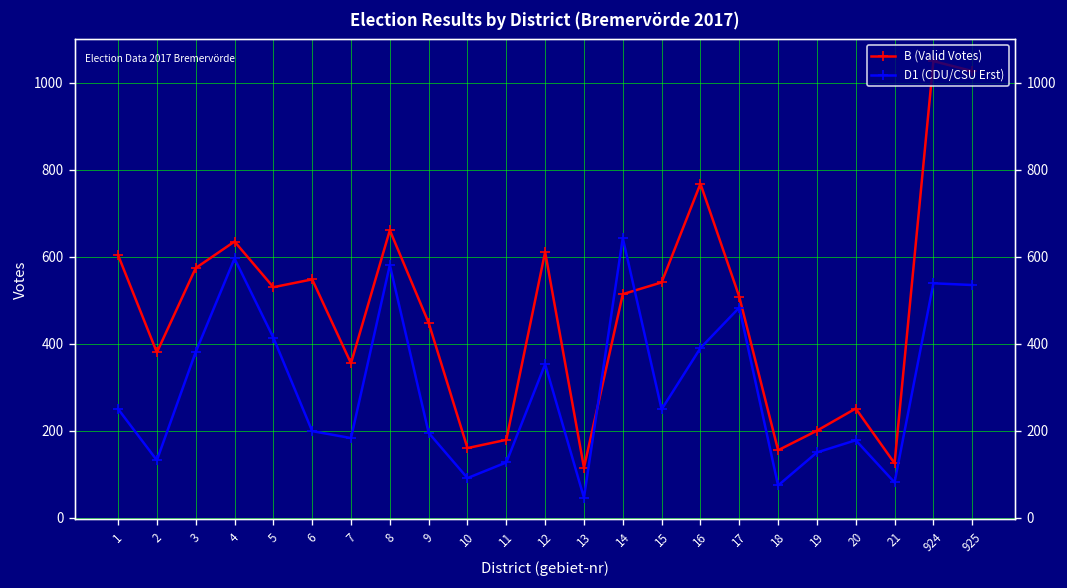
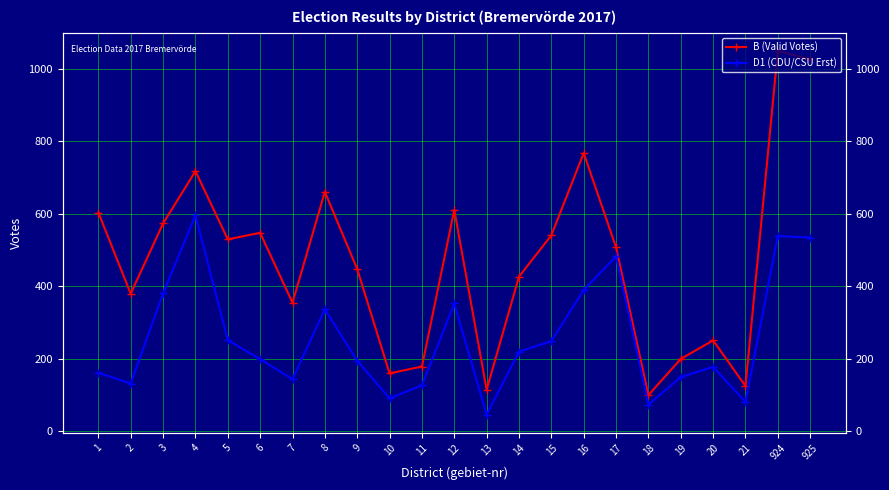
  {
    "B (Valid Votes)": {
      "1": 600,
      "2": 380,
      "3": 570,
-     "4": 640,
+     "4": 720,
      "5": 530,
      "6": 550,
      "7": 360,
      "8": 660,
      "9": 450,
      "10": 160,
      "11": 180,
      "12": 610,
      "13": 120,
-     "14": 510,
+     "14": 430,
      "15": 540,
      "16": 770,
      "17": 510,
-     "18": 160,
+     "18": 100,
      "19": 200,
      "20": 250,
      "21": 130
    },
    "D1 (CDU/CSU Erst)": {
-     "1": 250,
+     "1": 160,
      "2": 130,
      "3": 380,
      "4": 600,
-     "5": 410,
+     "5": 250,
      "6": 200,
-     "7": 180,
-     "8": 580,
+     "7": 140,
+     "8": 340,
      "9": 200,
      "10": 90,
      "11": 130,
      "12": 350,
      "13": 50,
-     "14": 640,
+     "14": 220,
      "15": 250,
      "16": 390,
      "17": 480,
      "18": 70,
      "19": 150,
      "20": 180,
      "21": 80,
      "924": 540,
      "925": 540
    }
  }
